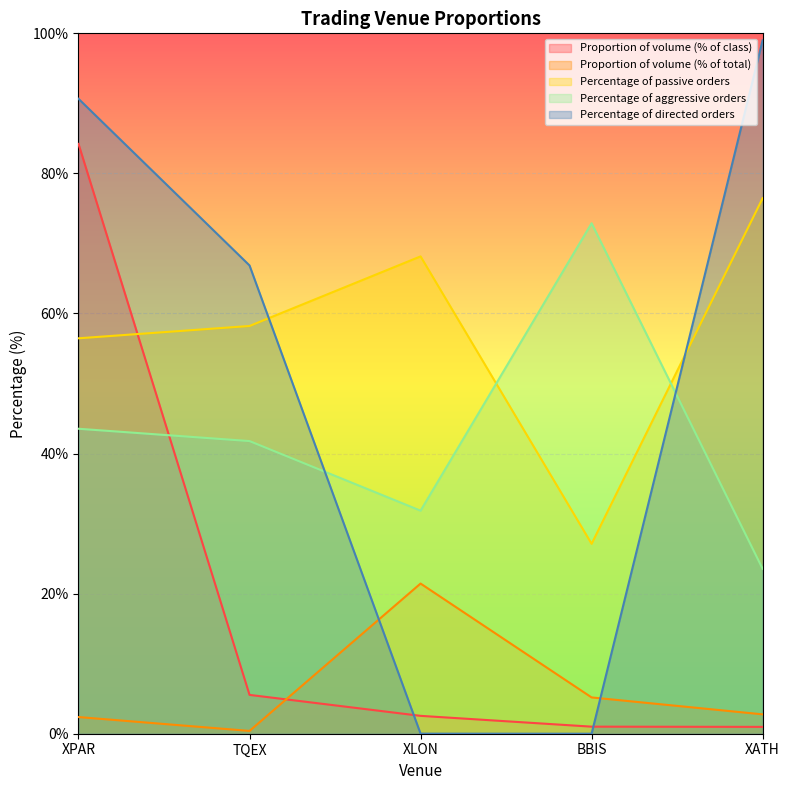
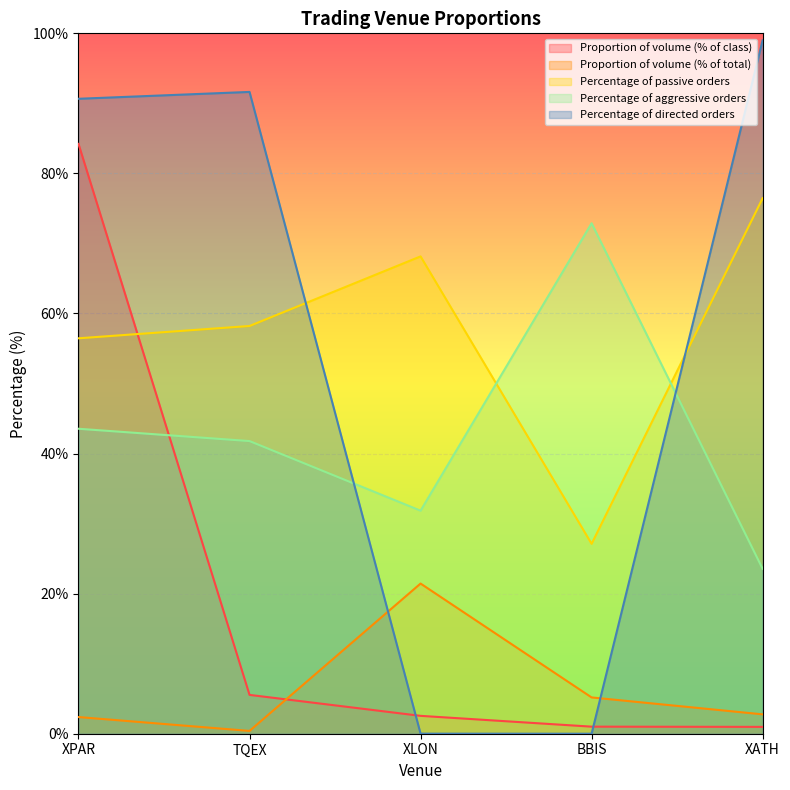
  {
    "Percentage of aggressive orders": {
      "XPAR": "44%",
      "TQEX": "42%",
      "XLON": "32%",
      "BBIS": "73%",
      "XATH": "24%"
    },
    "Percentage of directed orders": {
      "XPAR": "91%",
-     "TQEX": "67%",
+     "TQEX": "92%",
      "XLON": "0%",
      "BBIS": "0%",
      "XATH": "99%"
    }
  }
